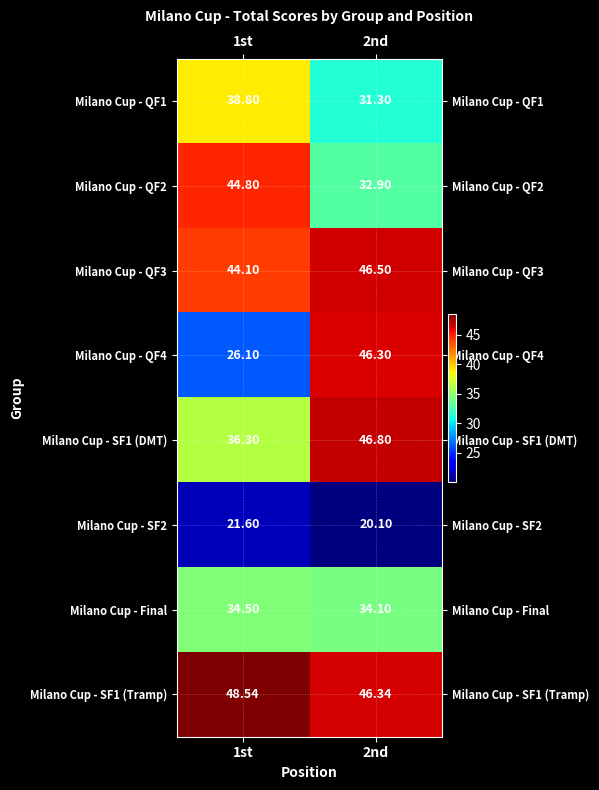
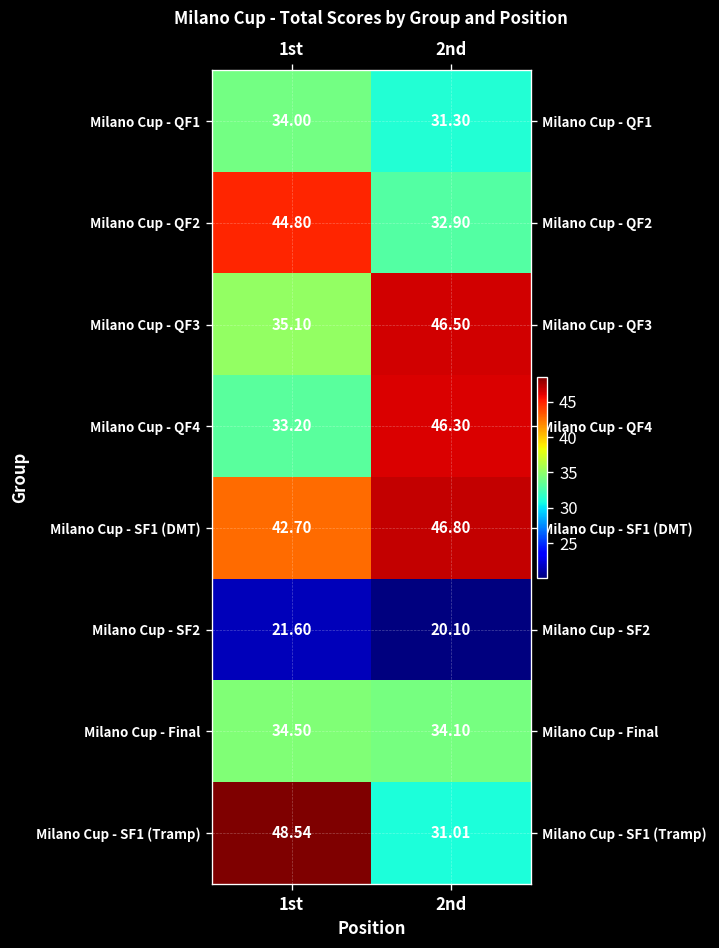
  {
    "Milano Cup - QF1": {
-     "1st": 38.80,
+     "1st": 34.00,
      "2nd": 31.30
    },
    "Milano Cup - QF2": {
      "1st": 44.80,
      "2nd": 32.90
    },
    "Milano Cup - QF3": {
-     "1st": 44.10,
+     "1st": 35.10,
      "2nd": 46.50
    },
    "Milano Cup - QF4": {
-     "1st": 26.10,
+     "1st": 33.20,
      "2nd": 46.30
    },
    "Milano Cup - SF1 (DMT)": {
-     "1st": 36.30,
+     "1st": 42.70,
      "2nd": 46.80
    },
    "Milano Cup - SF2": {
      "1st": 21.60,
      "2nd": 20.10
    },
    "Milano Cup - Final": {
      "1st": 34.50,
      "2nd": 34.10
    },
    "Milano Cup - SF1 (Tramp)": {
      "1st": 48.54,
-     "2nd": 46.34
+     "2nd": 31.01
    }
  }
